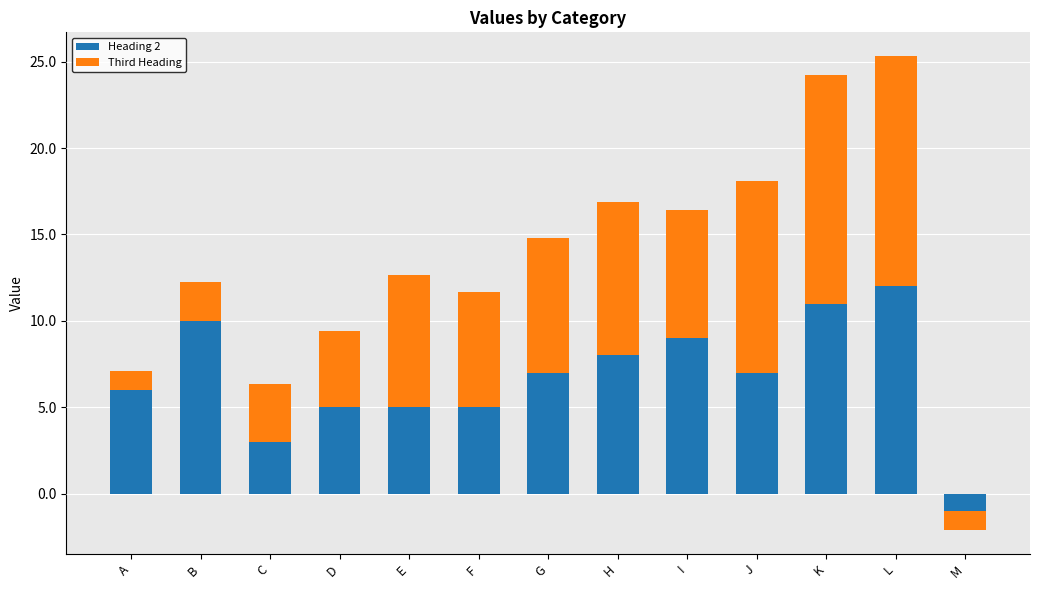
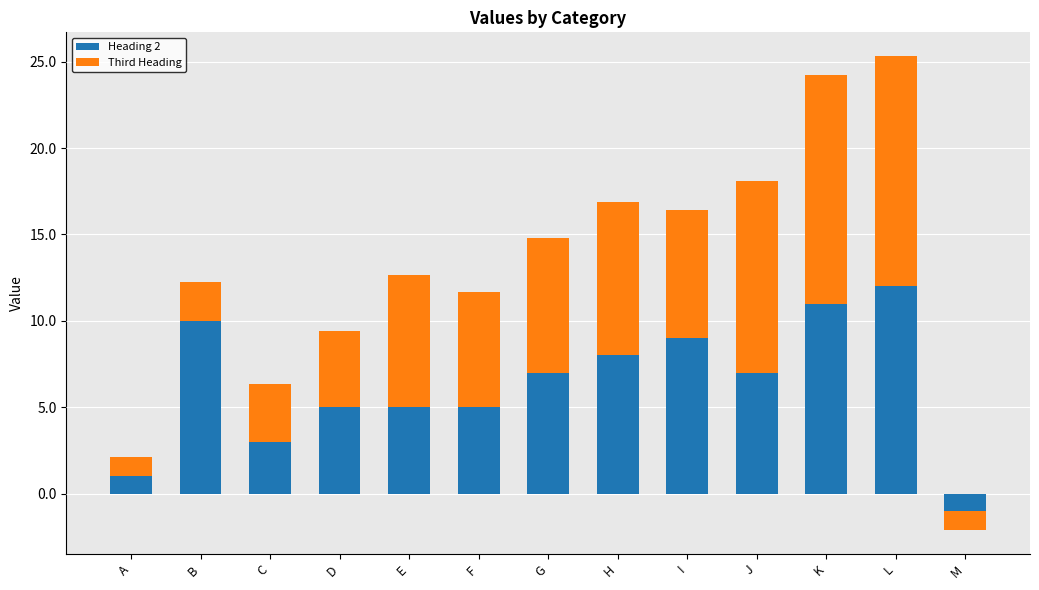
  {
    "Heading 2": {
-     "A": 6,
+     "A": 1,
      "B": 10,
      "C": 3,
      "D": 5,
      "E": 5,
      "F": 5,
      "G": 7,
      "H": 8,
      "I": 9,
      "J": 7,
      "K": 11,
      "L": 12,
      "M": -1
    },
    "Third Heading": {
      "A": 1,
      "B": 2.2,
      "C": 3.3,
      "D": 4.4,
      "E": 7.7,
      "F": 6.7,
      "G": 7.8,
      "H": 9,
      "I": 7.4,
      "J": 11,
      "K": 13.2,
      "L": 13.3,
      "M": -1
    }
  }
